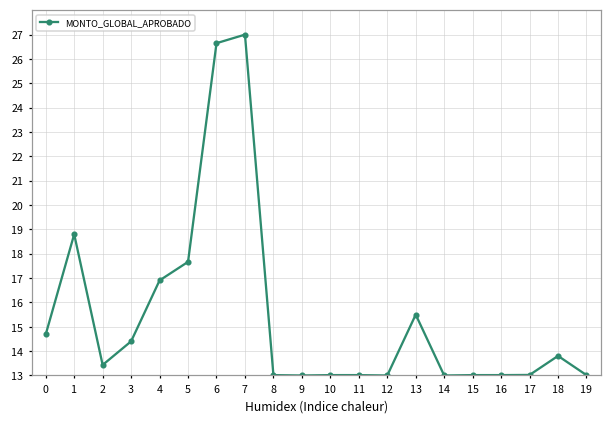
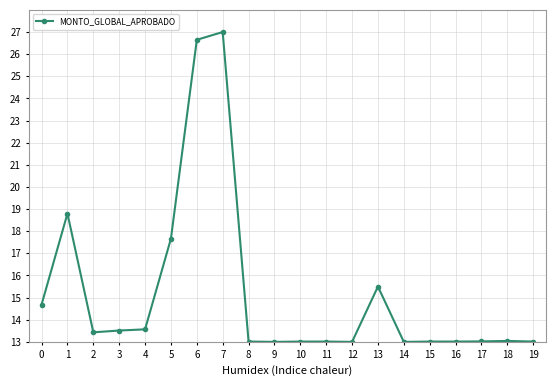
  {
    "0": 14.7,
    "1": 18.8,
    "2": 13.4,
-   "3": 14.4,
-   "4": 16.9,
+   "3": 13.5,
+   "4": 13.6,
    "5": 17.7,
    "6": 26.6,
    "7": 27.0,
    "8": 13.0,
    "9": 13.0,
    "10": 13.0,
    "11": 13.0,
    "12": 13.0,
    "13": 15.5,
    "14": 13.0,
    "15": 13.0,
    "16": 13.0,
    "17": 13.0,
-   "18": 13.8,
+   "18": 13.0,
    "19": 13.0
  }
